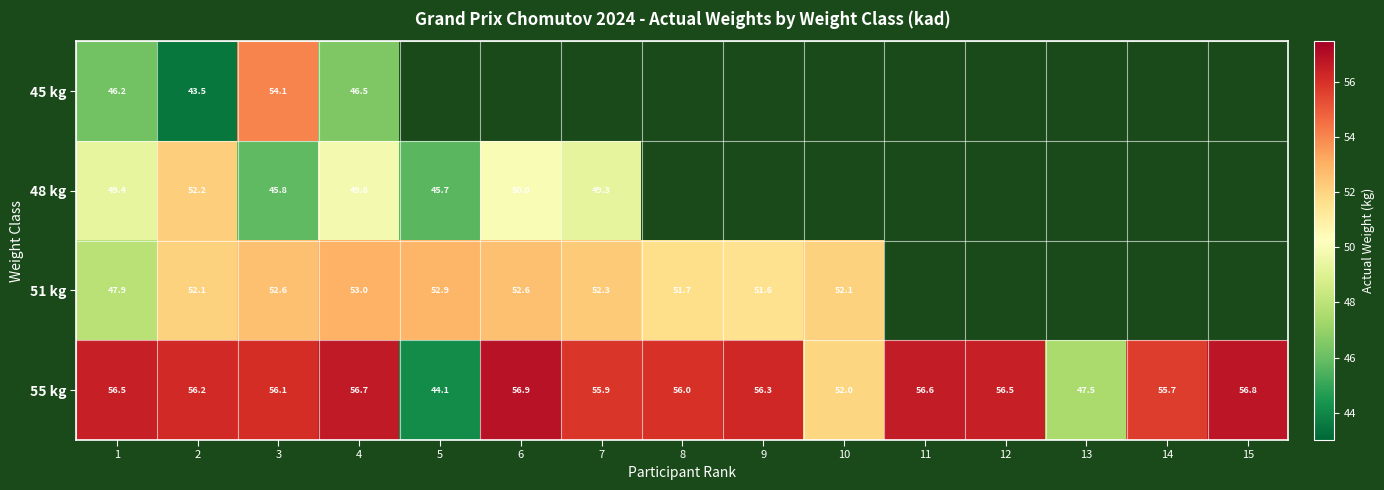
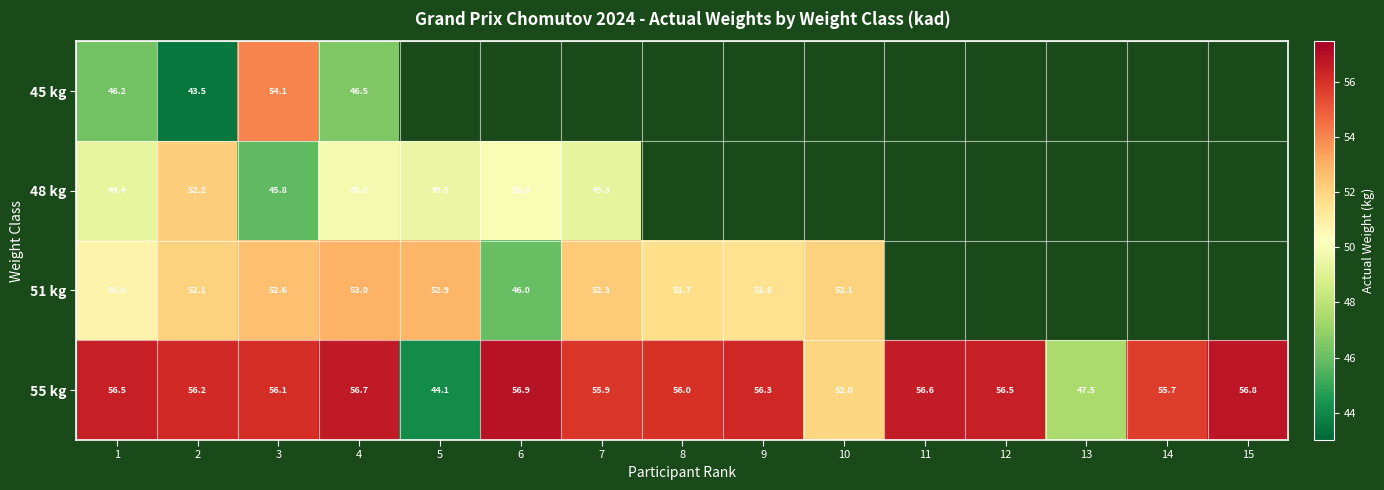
  {
    "45 kg": {
      "1": 46.2,
      "2": 43.5,
      "3": 54.1,
      "4": 46.5
    },
    "48 kg": {
      "1": 49.4,
      "2": 52.2,
      "3": 45.8,
      "4": 49.8,
-     "5": 45.7,
+     "5": 49.5,
      "6": 50.0,
      "7": 49.3
    },
    "51 kg": {
-     "1": 47.9,
+     "1": 50.8,
      "2": 52.1,
      "3": 52.6,
      "4": 53.0,
      "5": 52.9,
-     "6": 52.6,
+     "6": 46.0,
      "7": 52.3,
      "8": 51.7,
      "9": 51.6,
      "10": 52.1
    },
    "55 kg": {
      "1": 56.5,
      "2": 56.2,
      "3": 56.1,
      "4": 56.7,
      "5": 44.1,
      "6": 56.9,
      "7": 55.9,
      "8": 56.0,
      "9": 56.3,
      "10": 52.0,
      "11": 56.6,
      "12": 56.5,
      "13": 47.5,
      "14": 55.7,
      "15": 56.8
    }
  }
